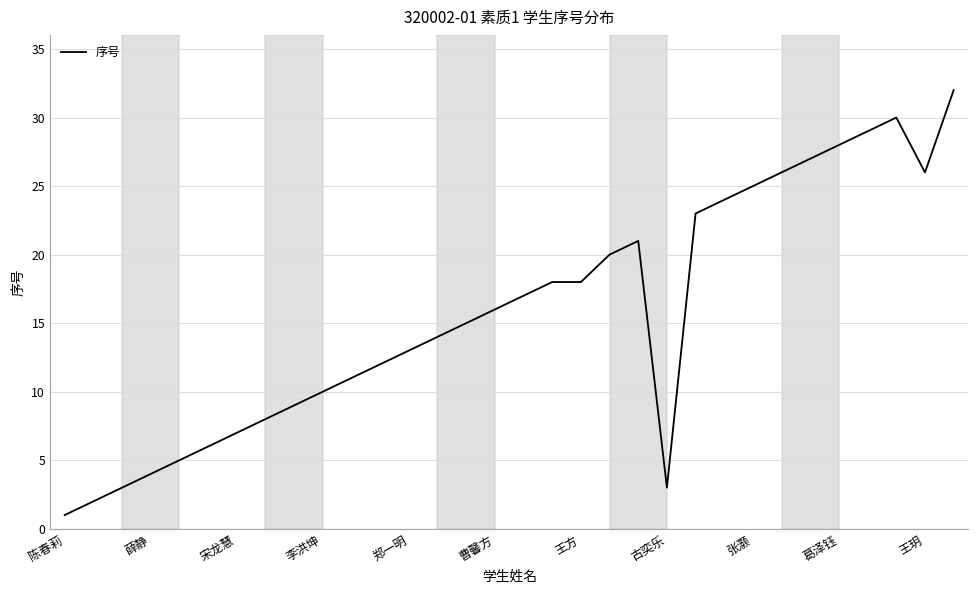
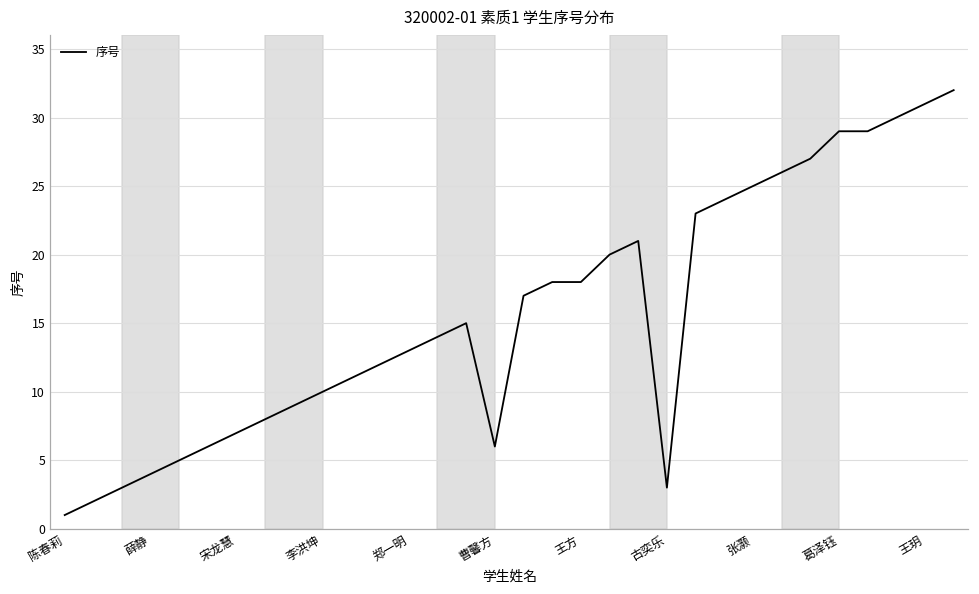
  {
    "陈春莉": 1,
    "薛静": 4,
    "宋龙慧": 7,
    "李洪坤": 10,
    "郑一明": 13,
-   "曹馨方": 16,
+   "曹馨方": 6,
    "王方": 18,
    "古奕乐": 3,
    "张灏": 25,
-   "葛泽钰": 28,
-   "王玥": 26
+   "葛泽钰": 29,
+   "王玥": 31
  }
